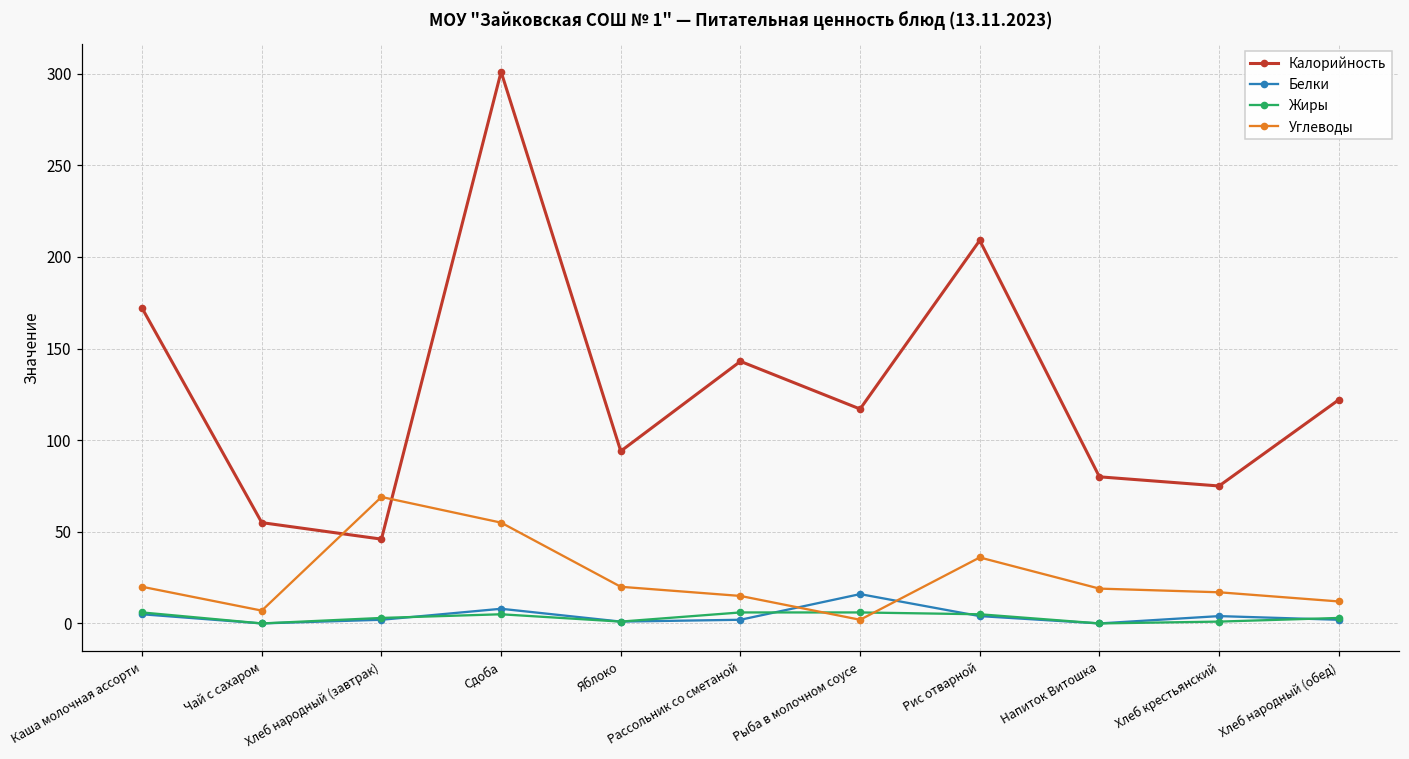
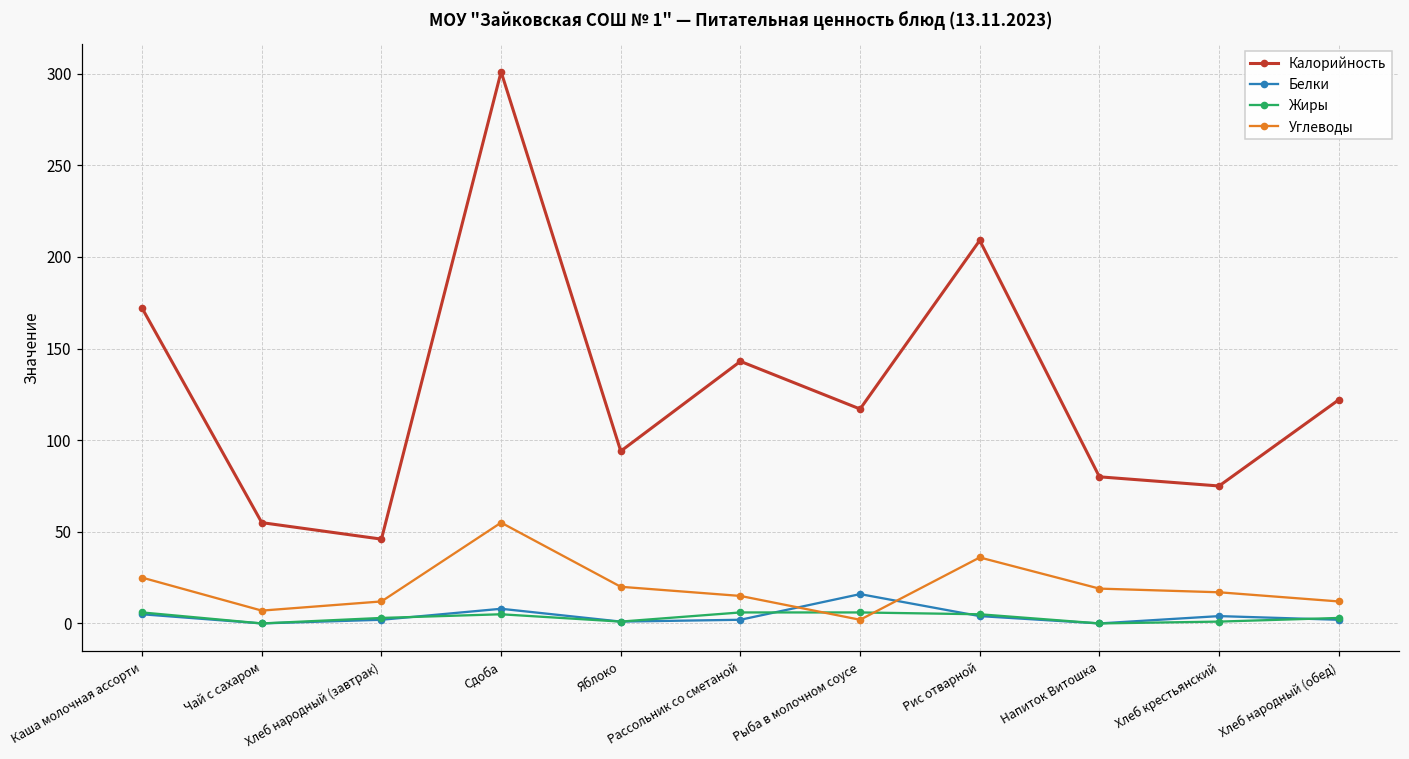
  {
    "Калорийность": {
      "Каша молочная ассорти": 172,
      "Чай с сахаром": 55,
      "Хлеб народный (завтрак)": 46,
      "Сдоба": 301,
      "Яблоко": 94,
      "Рассольник со сметаной": 143,
      "Рыба в молочном соусе": 117,
      "Рис отварной": 209,
      "Напиток Витошка": 80,
      "Хлеб крестьянский": 75,
      "Хлеб народный (обед)": 122
    },
    "Белки": {
      "Сдоба": 8,
      "Рассольник со сметаной": 2,
      "Рыба в молочном соусе": 16,
      "Хлеб крестьянский": 4
    },
    "Жиры": {
      "Сдоба": 5,
      "Рассольник со сметаной": 6,
      "Рыба в молочном соусе": 6,
      "Хлеб крестьянский": 1
    },
    "Углеводы": {
-     "Каша молочная ассорти": 20,
+     "Каша молочная ассорти": 25,
      "Чай с сахаром": 7,
-     "Хлеб народный (завтрак)": 69,
+     "Хлеб народный (завтрак)": 12,
      "Сдоба": 55,
      "Яблоко": 20,
      "Рассольник со сметаной": 15,
      "Рыба в молочном соусе": 2,
      "Рис отварной": 36,
      "Напиток Витошка": 19,
      "Хлеб крестьянский": 17,
      "Хлеб народный (обед)": 12
    }
  }
